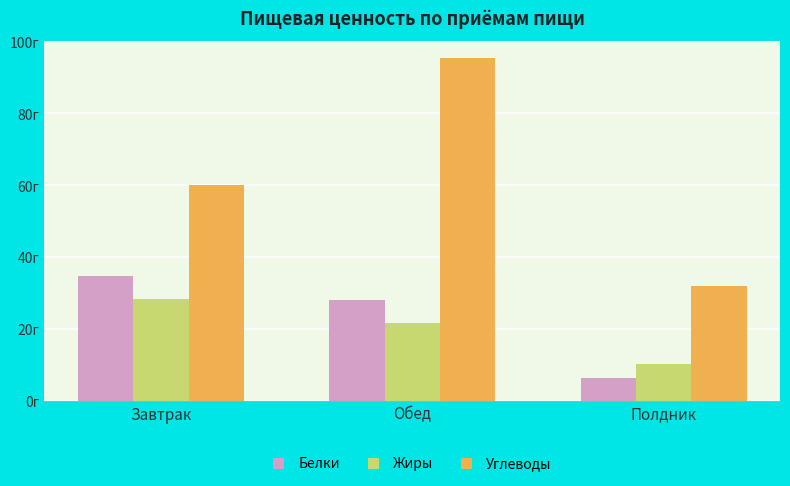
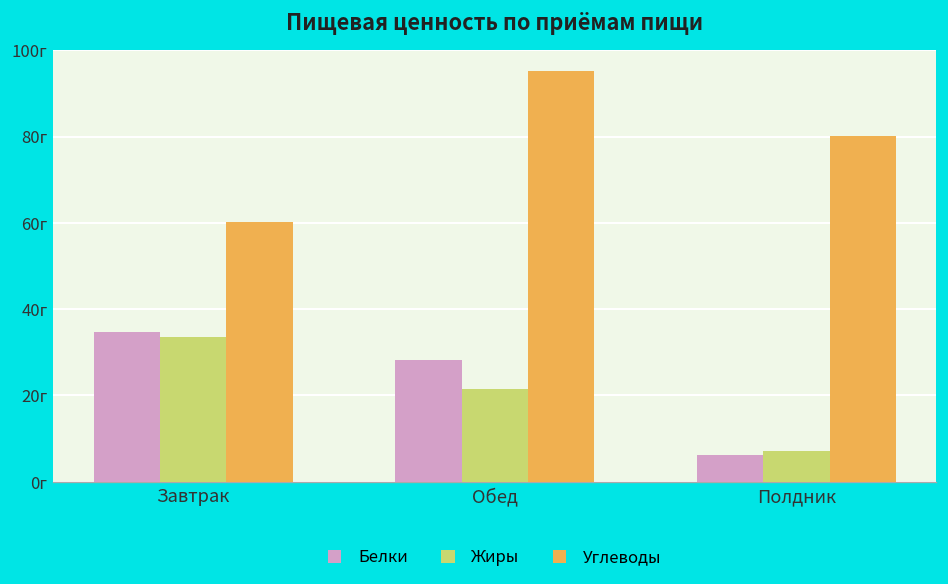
  {
    "Белки": {
      "Завтрак": "35г",
      "Обед": "28г",
      "Полдник": "6г"
    },
    "Жиры": {
-     "Завтрак": "28г",
+     "Завтрак": "34г",
      "Обед": "22г",
-     "Полдник": "10г"
+     "Полдник": "7г"
    },
    "Углеводы": {
      "Завтрак": "60г",
      "Обед": "95г",
-     "Полдник": "32г"
+     "Полдник": "80г"
    }
  }
